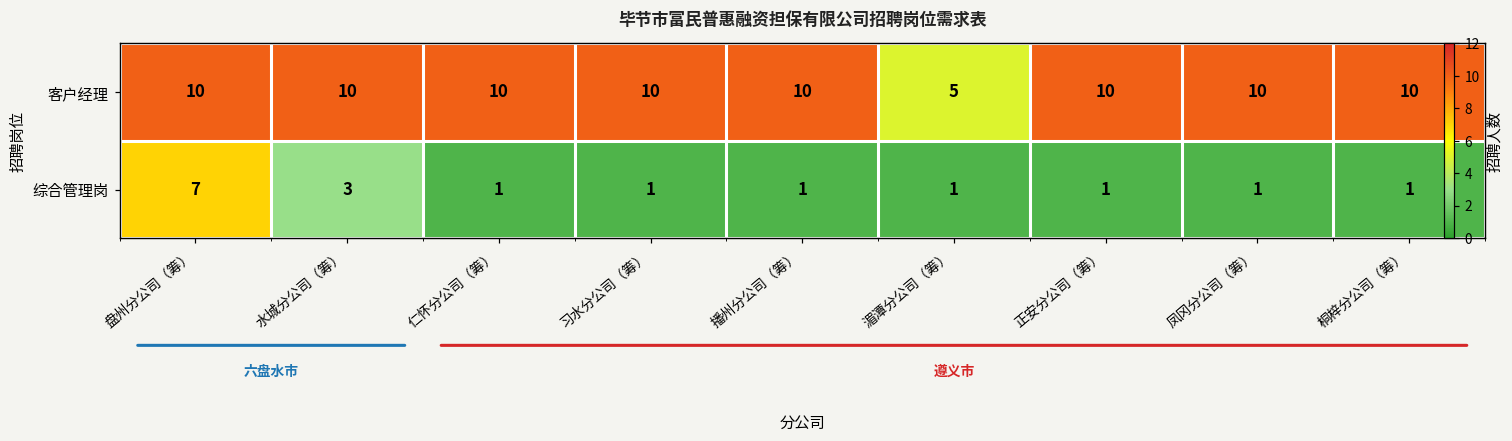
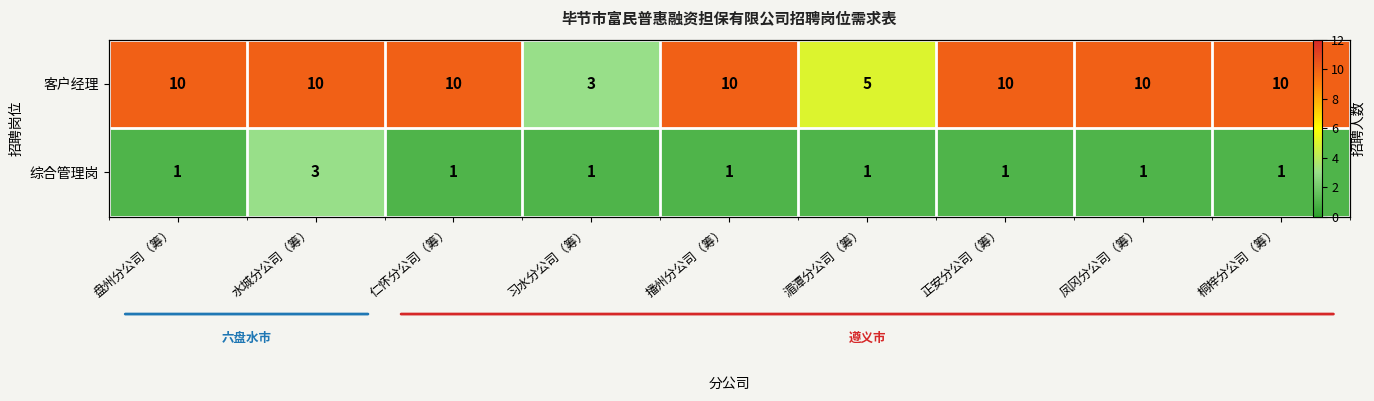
  {
    "客户经理": {
      "盘州分公司（筹）": 10,
      "水城分公司（筹）": 10,
      "仁怀分公司（筹）": 10,
-     "习水分公司（筹）": 10,
+     "习水分公司（筹）": 3,
      "播州分公司（筹）": 10,
      "湄潭分公司（筹）": 5,
      "正安分公司（筹）": 10,
      "凤冈分公司（筹）": 10,
      "桐梓分公司（筹）": 10
    },
    "综合管理岗": {
-     "盘州分公司（筹）": 7,
+     "盘州分公司（筹）": 1,
      "水城分公司（筹）": 3,
      "仁怀分公司（筹）": 1,
      "习水分公司（筹）": 1,
      "播州分公司（筹）": 1,
      "湄潭分公司（筹）": 1,
      "正安分公司（筹）": 1,
      "凤冈分公司（筹）": 1,
      "桐梓分公司（筹）": 1
    }
  }
